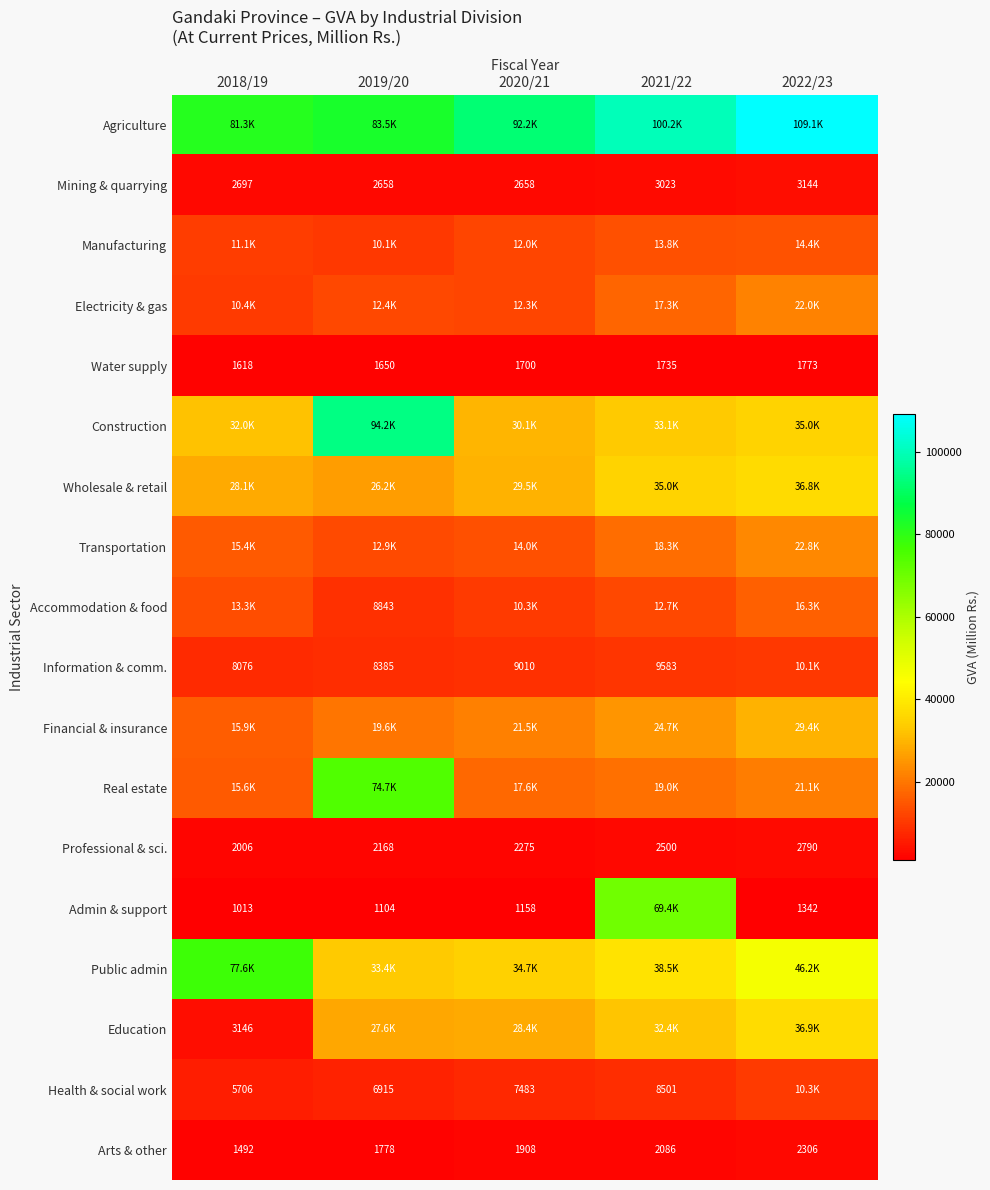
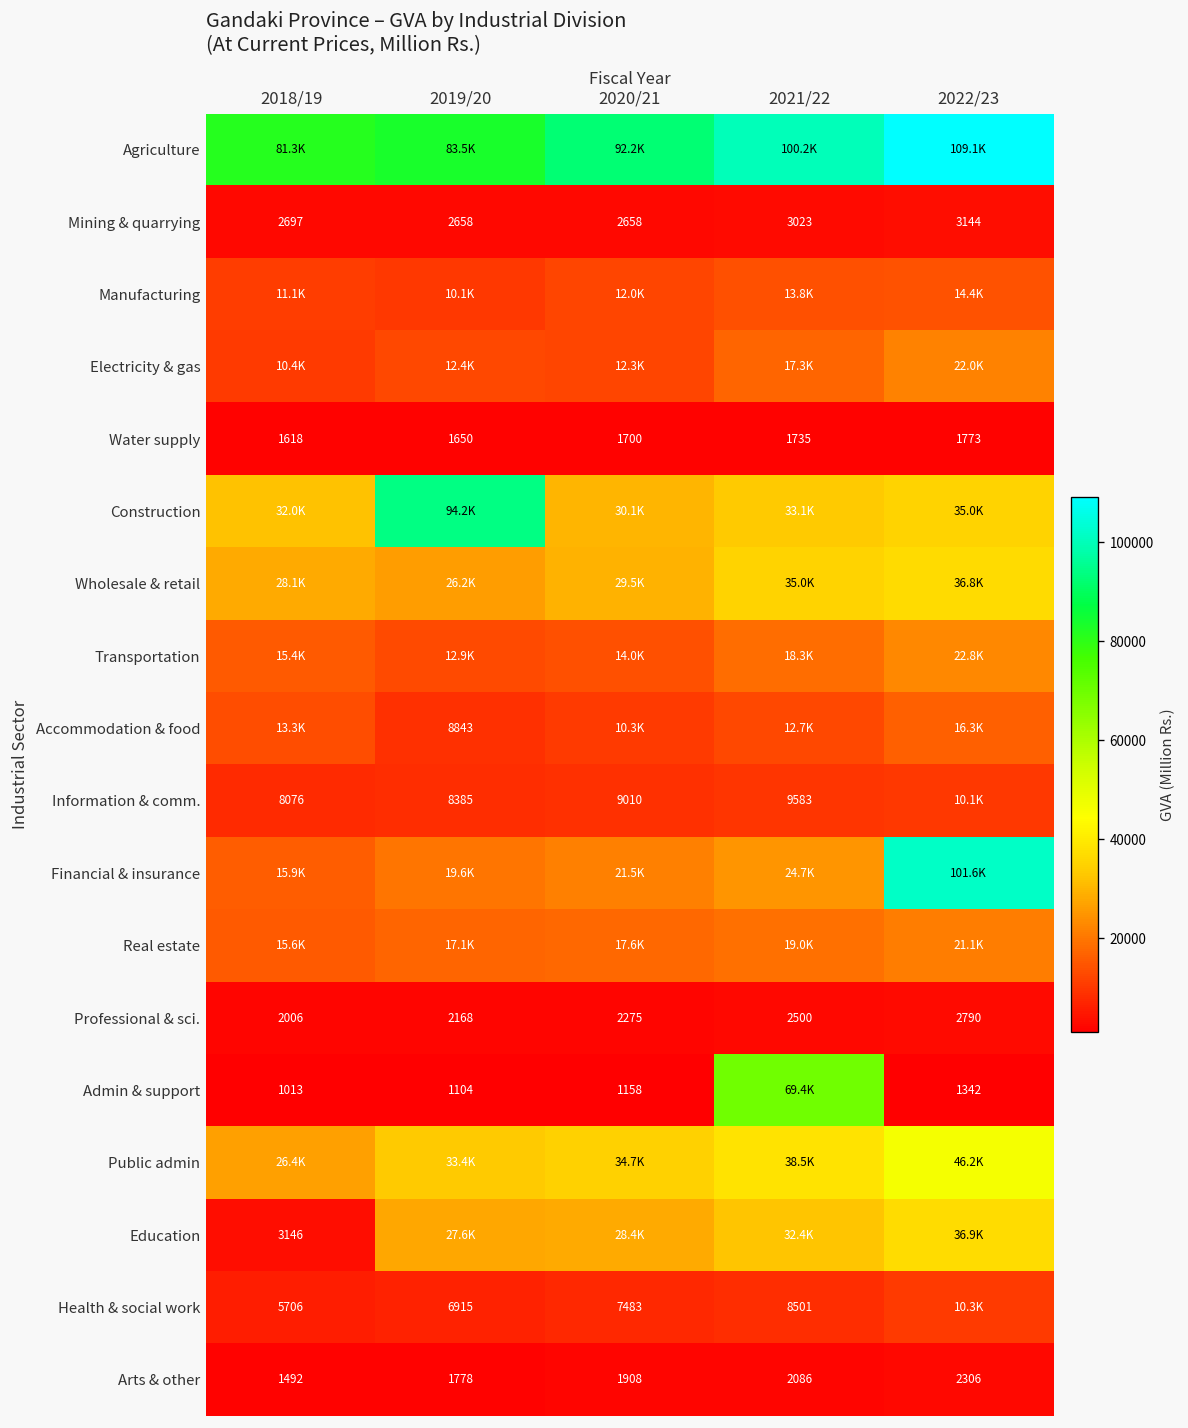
  {
    "Agriculture": {
      "2018/19": "81.3K",
      "2019/20": "83.5K",
      "2020/21": "92.2K",
      "2021/22": "100.2K",
      "2022/23": "109.1K"
    },
    "Mining & quarrying": {
      "2018/19": "2697",
      "2019/20": "2658",
      "2020/21": "2658",
      "2021/22": "3023",
      "2022/23": "3144"
    },
    "Manufacturing": {
      "2018/19": "11.1K",
      "2019/20": "10.1K",
      "2020/21": "12.0K",
      "2021/22": "13.8K",
      "2022/23": "14.4K"
    },
    "Electricity & gas": {
      "2018/19": "10.4K",
      "2019/20": "12.4K",
      "2020/21": "12.3K",
      "2021/22": "17.3K",
      "2022/23": "22.0K"
    },
    "Water supply": {
      "2018/19": "1618",
      "2019/20": "1650",
      "2020/21": "1700",
      "2021/22": "1735",
      "2022/23": "1773"
    },
    "Construction": {
      "2018/19": "32.0K",
      "2019/20": "94.2K",
      "2020/21": "30.1K",
      "2021/22": "33.1K",
      "2022/23": "35.0K"
    },
    "Wholesale & retail": {
      "2018/19": "28.1K",
      "2019/20": "26.2K",
      "2020/21": "29.5K",
      "2021/22": "35.0K",
      "2022/23": "36.8K"
    },
    "Transportation": {
      "2018/19": "15.4K",
      "2019/20": "12.9K",
      "2020/21": "14.0K",
      "2021/22": "18.3K",
      "2022/23": "22.8K"
    },
    "Accommodation & food": {
      "2018/19": "13.3K",
      "2019/20": "8843",
      "2020/21": "10.3K",
      "2021/22": "12.7K",
      "2022/23": "16.3K"
    },
    "Information & comm.": {
      "2018/19": "8076",
      "2019/20": "8385",
      "2020/21": "9010",
      "2021/22": "9583",
      "2022/23": "10.1K"
    },
    "Financial & insurance": {
      "2018/19": "15.9K",
      "2019/20": "19.6K",
      "2020/21": "21.5K",
      "2021/22": "24.7K",
-     "2022/23": "29.4K"
+     "2022/23": "101.6K"
    },
    "Real estate": {
      "2018/19": "15.6K",
-     "2019/20": "74.7K",
+     "2019/20": "17.1K",
      "2020/21": "17.6K",
      "2021/22": "19.0K",
      "2022/23": "21.1K"
    },
    "Professional & sci.": {
      "2018/19": "2006",
      "2019/20": "2168",
      "2020/21": "2275",
      "2021/22": "2500",
      "2022/23": "2790"
    },
    "Admin & support": {
      "2018/19": "1013",
      "2019/20": "1104",
      "2020/21": "1158",
      "2021/22": "69.4K",
      "2022/23": "1342"
    },
    "Public admin": {
-     "2018/19": "77.6K",
+     "2018/19": "26.4K",
      "2019/20": "33.4K",
      "2020/21": "34.7K",
      "2021/22": "38.5K",
      "2022/23": "46.2K"
    },
    "Education": {
      "2018/19": "3146",
      "2019/20": "27.6K",
      "2020/21": "28.4K",
      "2021/22": "32.4K",
      "2022/23": "36.9K"
    },
    "Health & social work": {
      "2018/19": "5706",
      "2019/20": "6915",
      "2020/21": "7483",
      "2021/22": "8501",
      "2022/23": "10.3K"
    },
    "Arts & other": {
      "2018/19": "1492",
      "2019/20": "1778",
      "2020/21": "1908",
      "2021/22": "2086",
      "2022/23": "2306"
    }
  }
